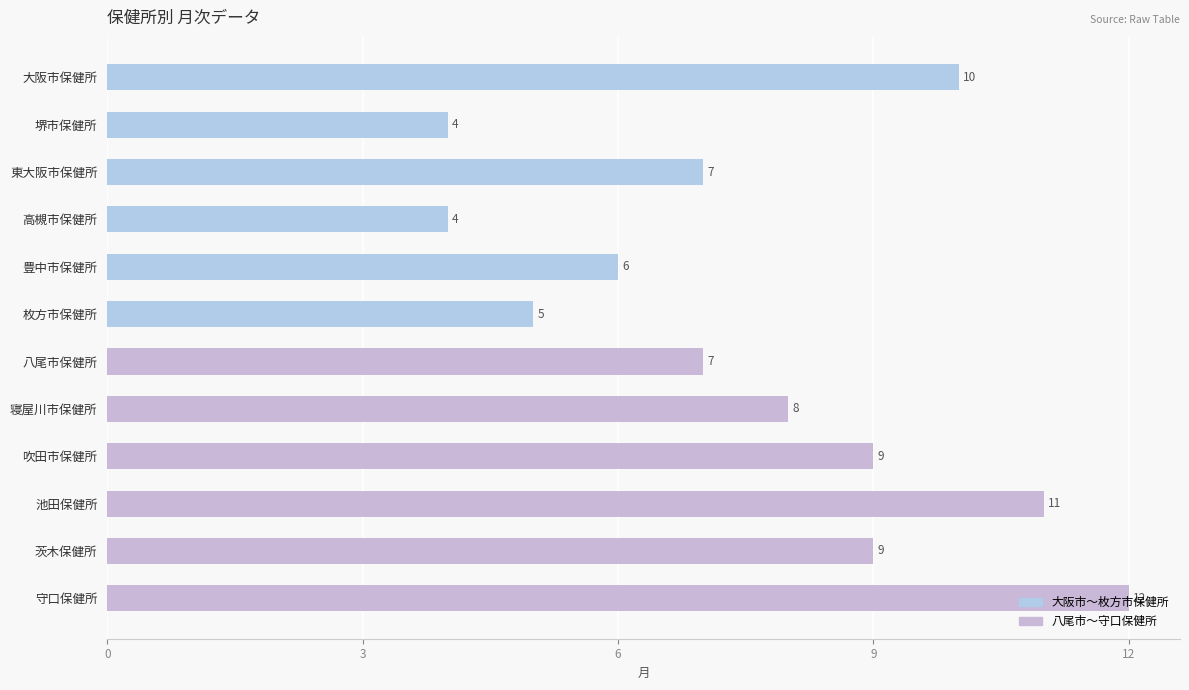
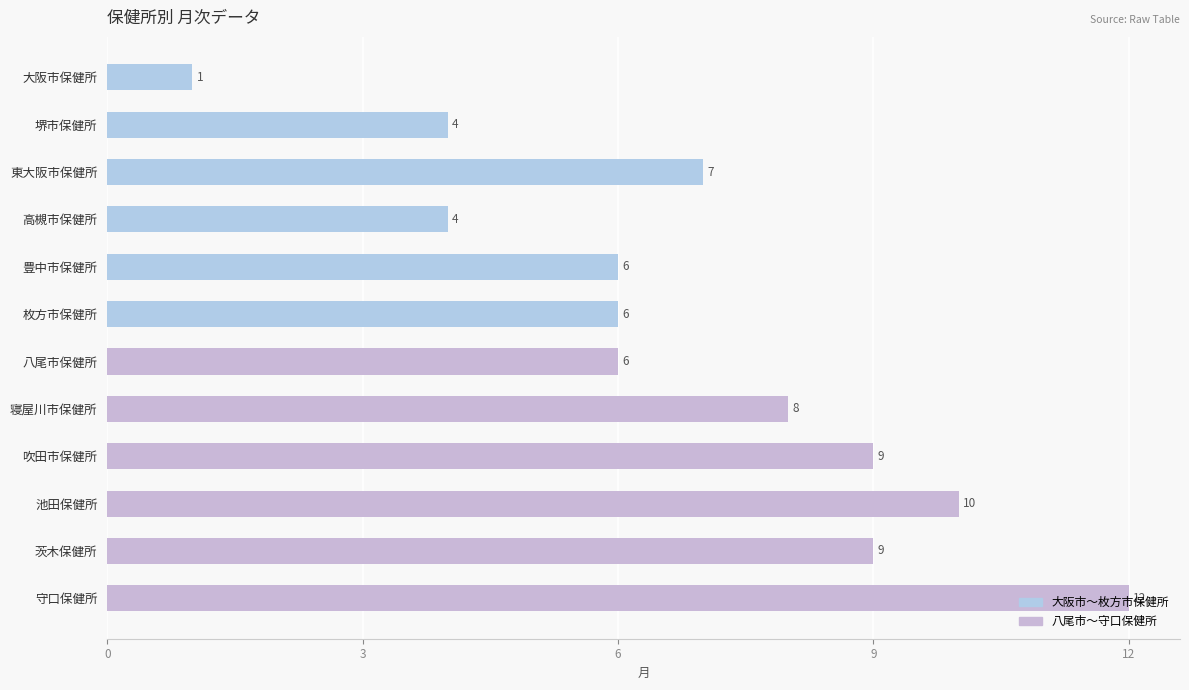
  {
-   "大阪市保健所": 10,
+   "大阪市保健所": 1,
    "堺市保健所": 4,
    "東大阪市保健所": 7,
    "高槻市保健所": 4,
    "豊中市保健所": 6,
-   "枚方市保健所": 5,
-   "八尾市保健所": 7,
+   "枚方市保健所": 6,
+   "八尾市保健所": 6,
    "寝屋川市保健所": 8,
    "吹田市保健所": 9,
-   "池田保健所": 11,
+   "池田保健所": 10,
    "茨木保健所": 9,
    "守口保健所": 12
  }
